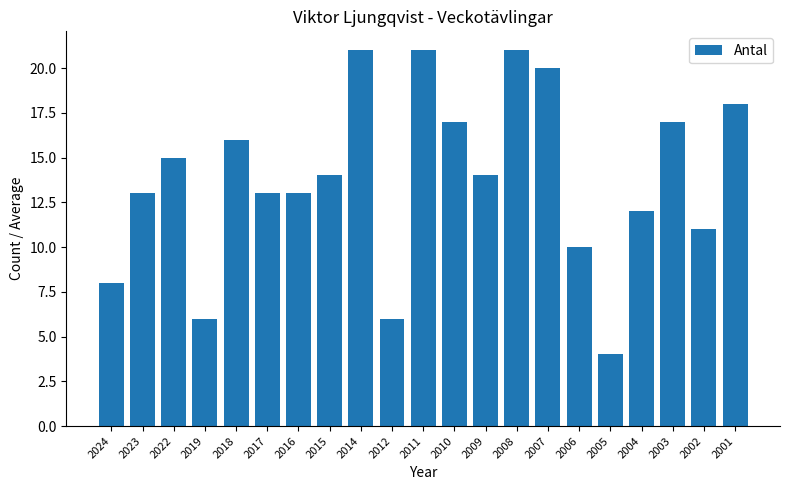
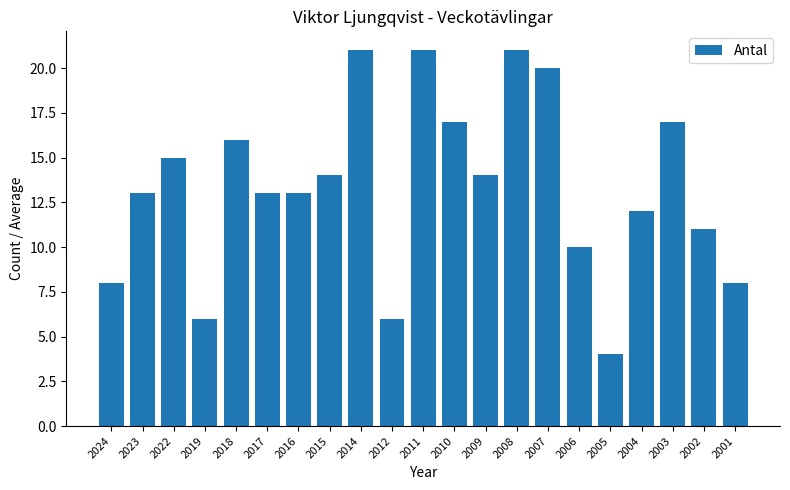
  {
    "2024": 8,
    "2023": 13,
    "2022": 15,
    "2019": 6,
    "2018": 16,
    "2017": 13,
    "2016": 13,
    "2015": 14,
    "2014": 21,
    "2012": 6,
    "2011": 21,
    "2010": 17,
    "2009": 14,
    "2008": 21,
    "2007": 20,
    "2006": 10,
    "2005": 4,
    "2004": 12,
    "2003": 17,
    "2002": 11,
-   "2001": 18
+   "2001": 8
  }
